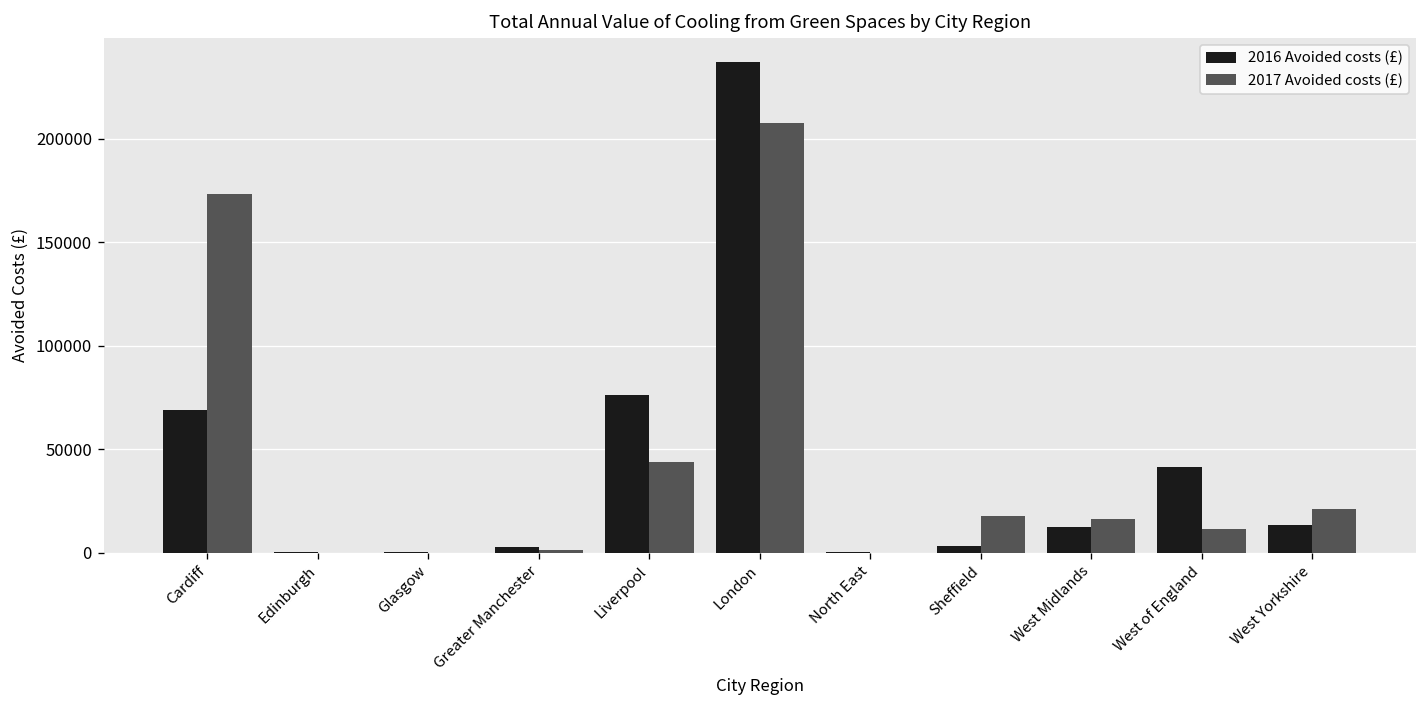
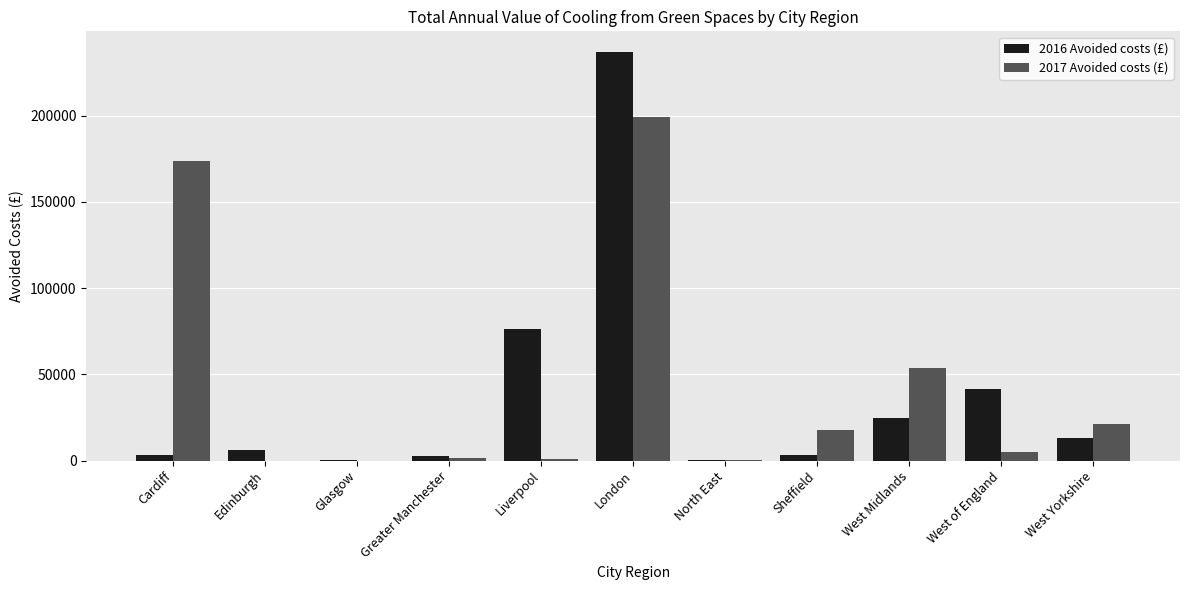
  {
    "2016 Avoided costs (£)": {
-     "Cardiff": 69000,
-     "Edinburgh": 0,
+     "Cardiff": 3000,
+     "Edinburgh": 6000,
      "Greater Manchester": 3000,
      "Liverpool": 76000,
      "London": 237000,
      "Sheffield": 3000,
-     "West Midlands": 13000,
+     "West Midlands": 24000,
      "West of England": 42000,
      "West Yorkshire": 13000
    },
    "2017 Avoided costs (£)": {
      "Cardiff": 173000,
      "Edinburgh": 0,
      "Glasgow": 0,
-     "Liverpool": 44000,
-     "London": 208000,
+     "Liverpool": 1000,
+     "London": 199000,
      "Sheffield": 18000,
-     "West Midlands": 16000,
-     "West of England": 11000,
+     "West Midlands": 54000,
+     "West of England": 5000,
      "West Yorkshire": 21000
    }
  }
